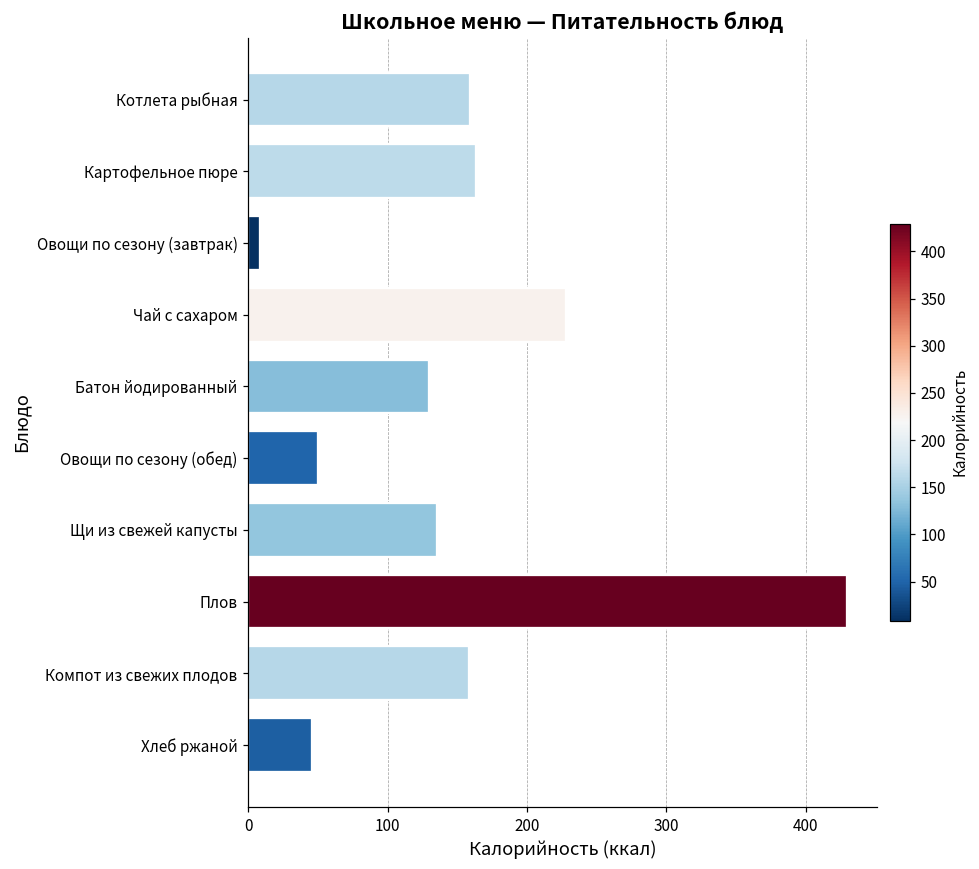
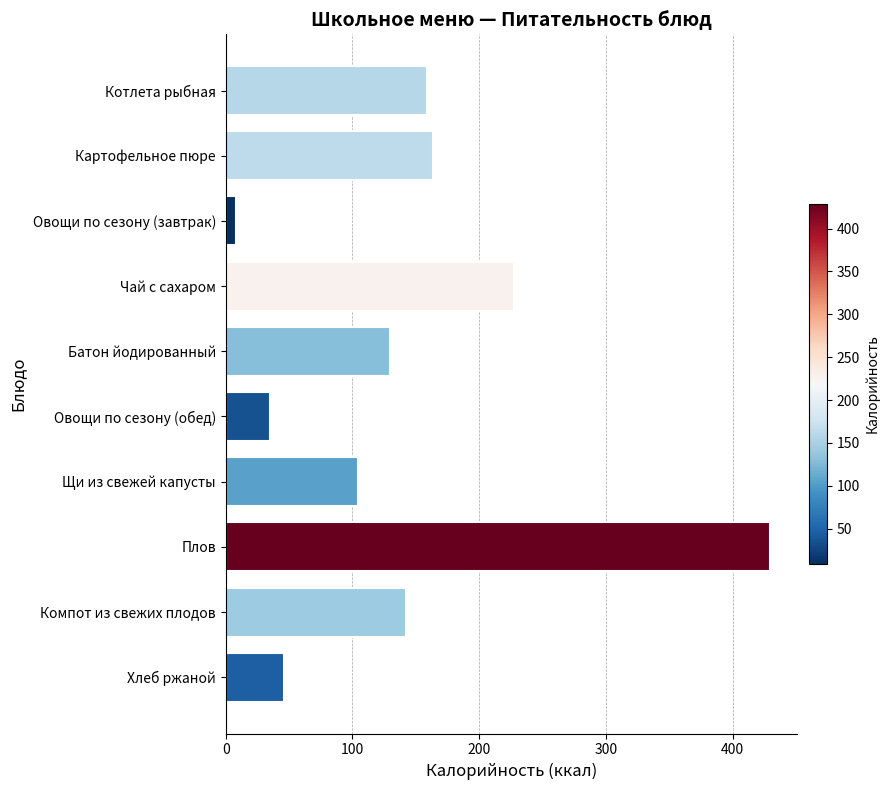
  {
    "Котлета рыбная": 159,
    "Картофельное пюре": 164,
    "Овощи по сезону (завтрак)": 8,
    "Чай с сахаром": 228,
    "Батон йодированный": 129,
-   "Овощи по сезону (обед)": 50,
-   "Щи из свежей капусты": 136,
+   "Овощи по сезону (обед)": 35,
+   "Щи из свежей капусты": 104,
    "Плов": 429,
-   "Компот из свежих плодов": 158,
+   "Компот из свежих плодов": 142,
    "Хлеб ржаной": 46
  }
